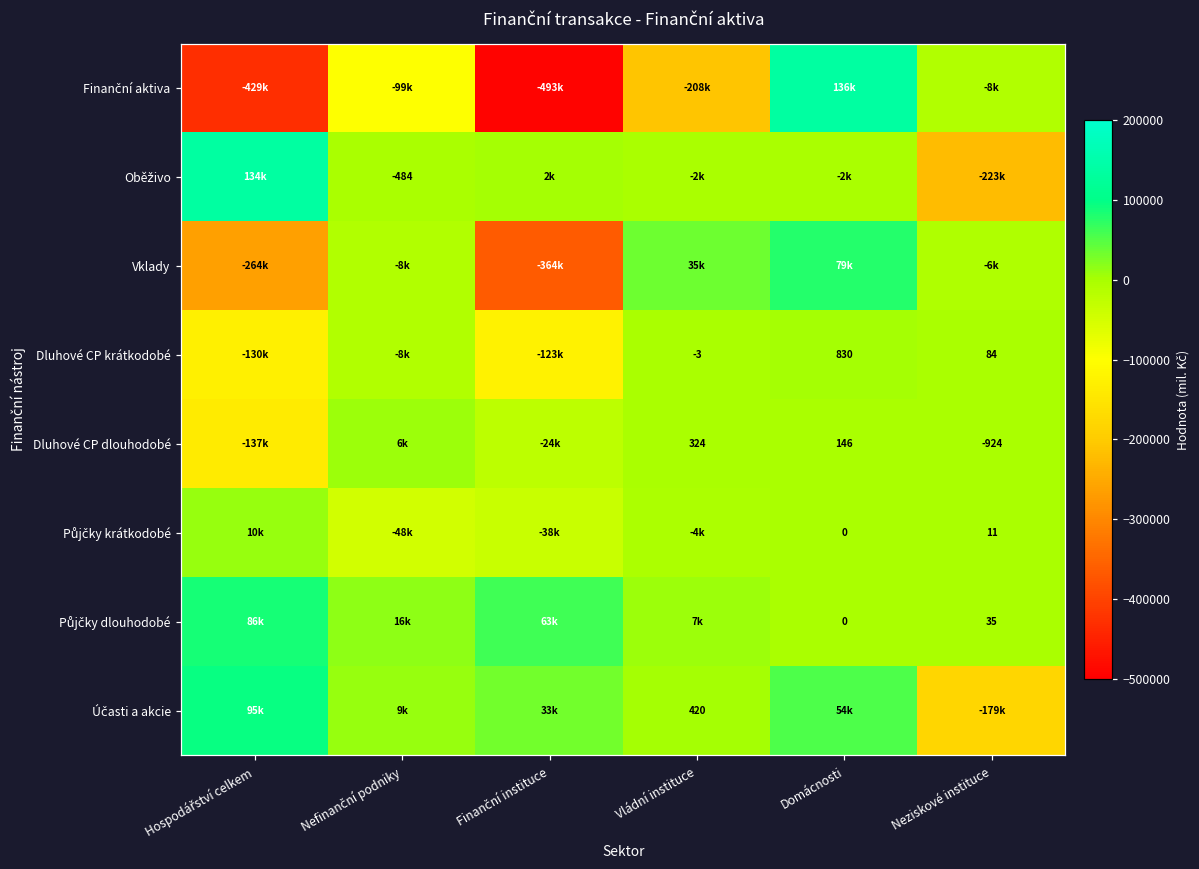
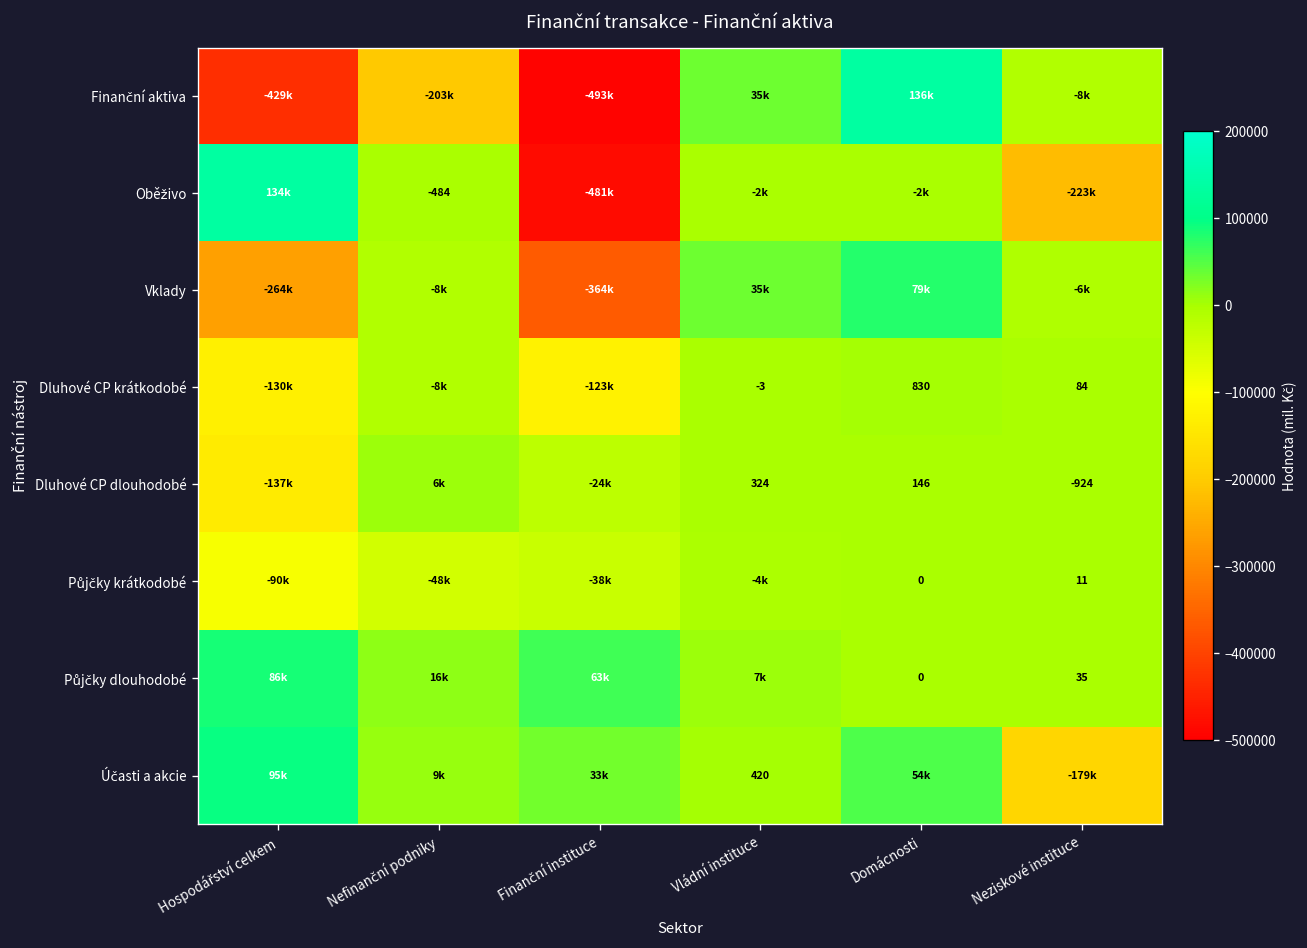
  {
    "Finanční aktiva": {
      "Hospodářství celkem": "-429k",
-     "Nefinanční podniky": "-99k",
+     "Nefinanční podniky": "-203k",
      "Finanční instituce": "-493k",
-     "Vládní instituce": "-208k",
+     "Vládní instituce": "35k",
      "Domácnosti": "136k",
      "Neziskové instituce": "-8k"
    },
    "Oběživo": {
      "Hospodářství celkem": "134k",
      "Nefinanční podniky": "-484",
-     "Finanční instituce": "2k",
+     "Finanční instituce": "-481k",
      "Vládní instituce": "-2k",
      "Domácnosti": "-2k",
      "Neziskové instituce": "-223k"
    },
    "Vklady": {
      "Hospodářství celkem": "-264k",
      "Nefinanční podniky": "-8k",
      "Finanční instituce": "-364k",
      "Vládní instituce": "35k",
      "Domácnosti": "79k",
      "Neziskové instituce": "-6k"
    },
    "Dluhové CP krátkodobé": {
      "Hospodářství celkem": "-130k",
      "Nefinanční podniky": "-8k",
      "Finanční instituce": "-123k",
      "Vládní instituce": "-3",
      "Domácnosti": "830",
      "Neziskové instituce": "84"
    },
    "Dluhové CP dlouhodobé": {
      "Hospodářství celkem": "-137k",
      "Nefinanční podniky": "6k",
      "Finanční instituce": "-24k",
      "Vládní instituce": "324",
      "Domácnosti": "146",
      "Neziskové instituce": "-924"
    },
    "Půjčky krátkodobé": {
-     "Hospodářství celkem": "10k",
+     "Hospodářství celkem": "-90k",
      "Nefinanční podniky": "-48k",
      "Finanční instituce": "-38k",
      "Vládní instituce": "-4k",
      "Domácnosti": "0",
      "Neziskové instituce": "11"
    },
    "Půjčky dlouhodobé": {
      "Hospodářství celkem": "86k",
      "Nefinanční podniky": "16k",
      "Finanční instituce": "63k",
      "Vládní instituce": "7k",
      "Domácnosti": "0",
      "Neziskové instituce": "35"
    },
    "Účasti a akcie": {
      "Hospodářství celkem": "95k",
      "Nefinanční podniky": "9k",
      "Finanční instituce": "33k",
      "Vládní instituce": "420",
      "Domácnosti": "54k",
      "Neziskové instituce": "-179k"
    }
  }
